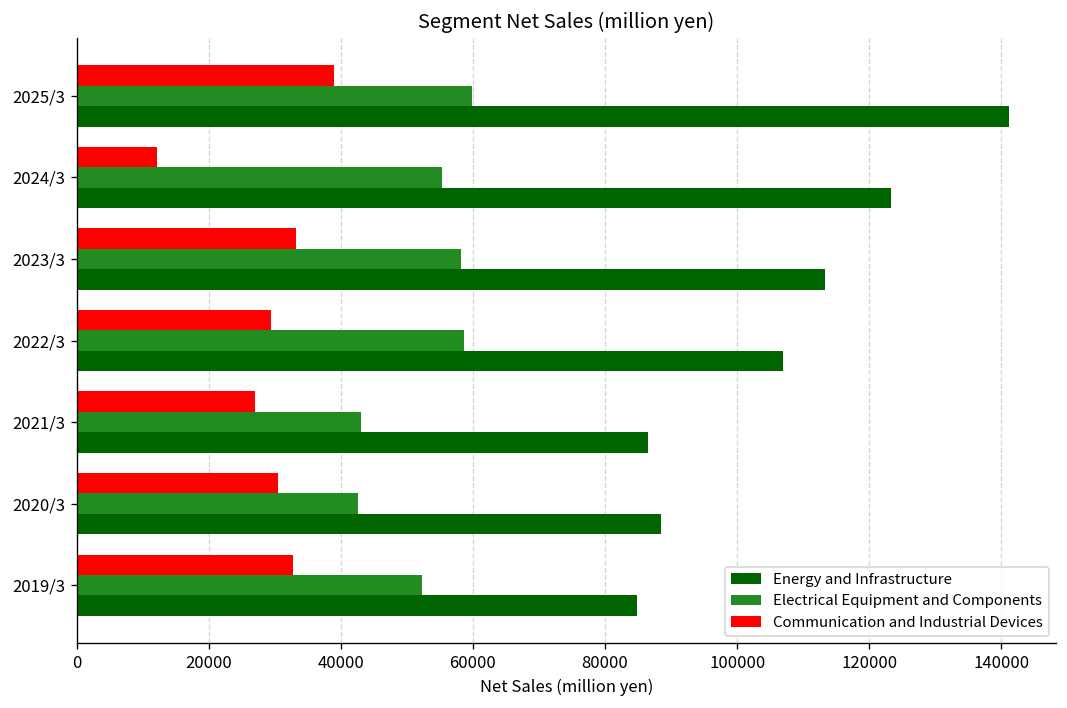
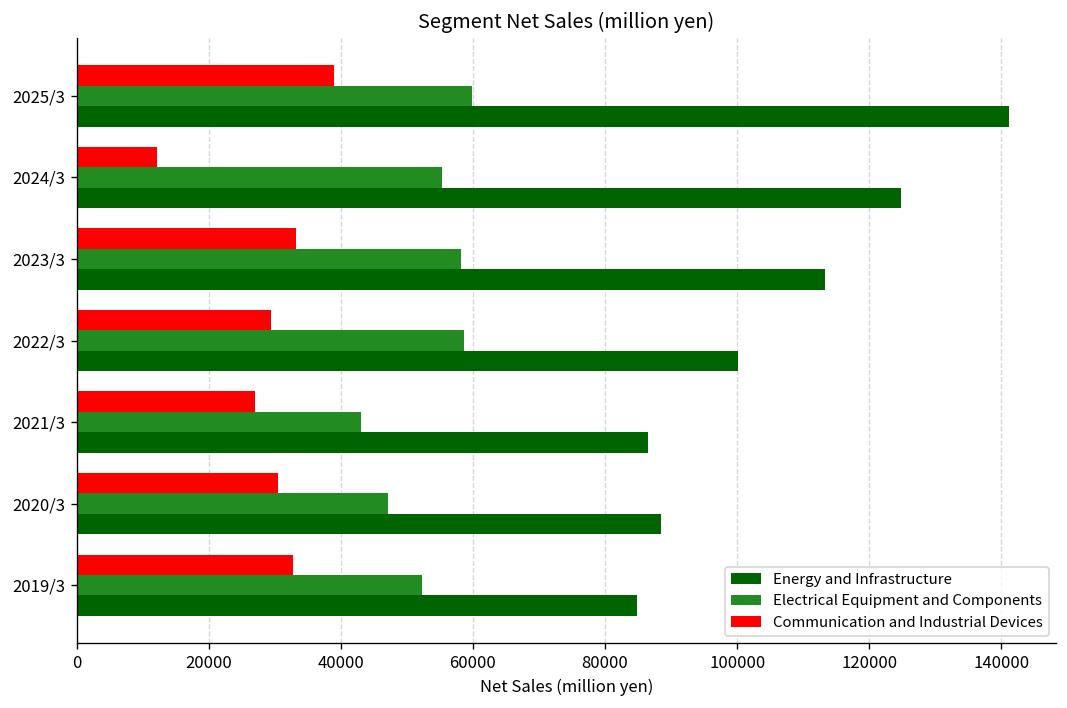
  {
    "Energy and Infrastructure": {
      "2025/3": 141000,
-     "2024/3": 123000,
+     "2024/3": 125000,
      "2023/3": 113000,
-     "2022/3": 107000,
+     "2022/3": 100000,
      "2021/3": 87000,
      "2020/3": 89000,
      "2019/3": 85000
    },
    "Electrical Equipment and Components": {
      "2025/3": 60000,
      "2024/3": 55000,
      "2023/3": 58000,
      "2022/3": 59000,
      "2021/3": 43000,
-     "2020/3": 43000,
+     "2020/3": 47000,
      "2019/3": 52000
    },
    "Communication and Industrial Devices": {
      "2025/3": 39000,
      "2024/3": 12000,
      "2023/3": 33000,
      "2022/3": 29000,
      "2021/3": 27000,
      "2020/3": 30000,
      "2019/3": 33000
    }
  }
